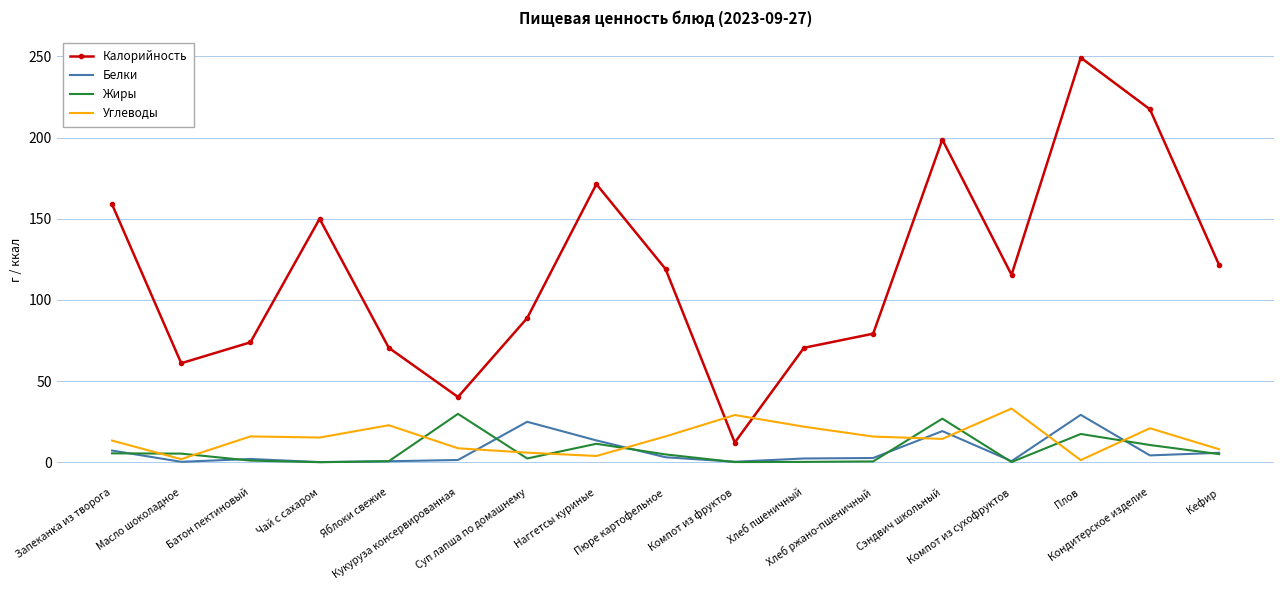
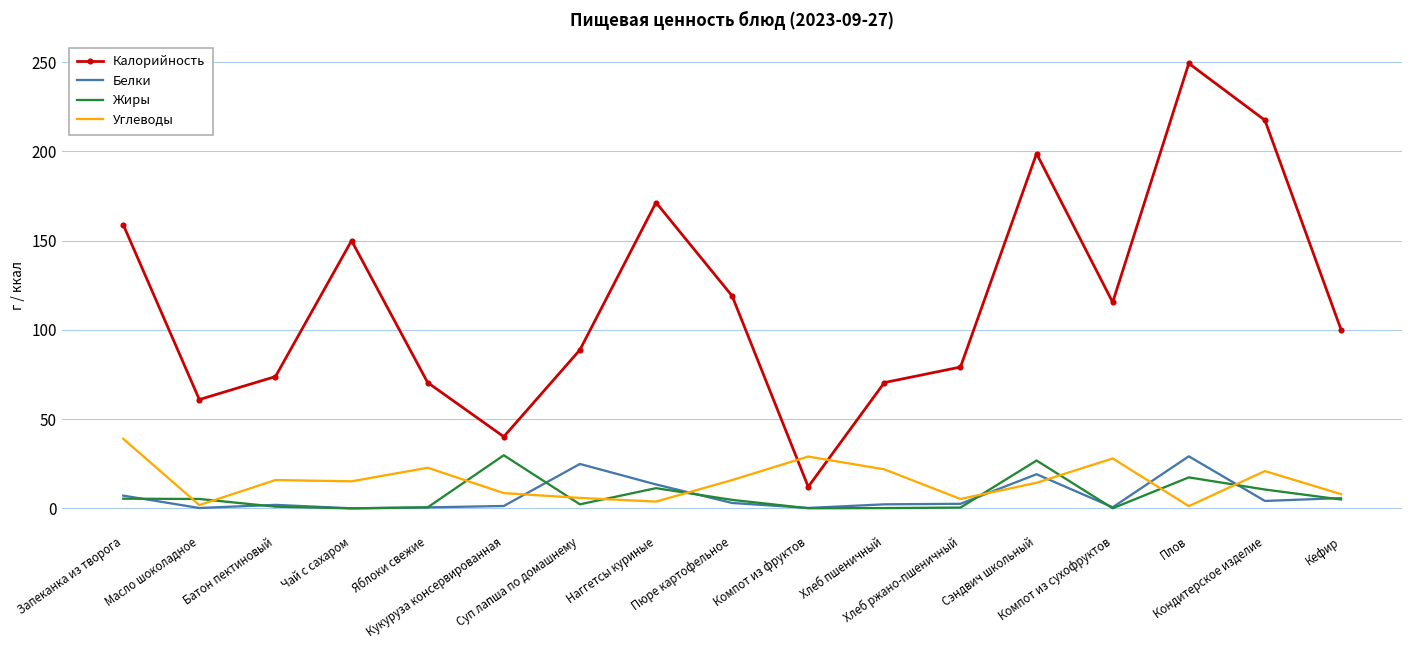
  {
    "Калорийность": {
      "Запеканка из творога": 159,
      "Масло шоколадное": 61,
      "Батон пектиновый": 74,
      "Чай с сахаром": 150,
      "Яблоки свежие": 71,
      "Кукуруза консервированная": 40,
      "Суп лапша по домашнему": 89,
      "Наггетсы куриные": 171,
      "Пюре картофельное": 119,
      "Компот из фруктов": 12,
      "Хлеб пшеничный": 71,
      "Хлеб ржано-пшеничный": 79,
      "Сэндвич школьный": 199,
      "Компот из сухофруктов": 115,
      "Плов": 249,
      "Кондитерское изделие": 217,
-     "Кефир": 122
+     "Кефир": 100
    },
    "Белки": {
      "Запеканка из творога": 7,
      "Масло шоколадное": 0,
      "Кукуруза консервированная": 1,
      "Суп лапша по домашнему": 25,
      "Наггетсы куриные": 13,
      "Пюре картофельное": 3,
      "Хлеб пшеничный": 2,
      "Хлеб ржано-пшеничный": 3,
      "Сэндвич школьный": 19,
      "Плов": 29,
      "Кондитерское изделие": 4
    },
    "Жиры": {
      "Запеканка из творога": 5,
      "Масло шоколадное": 5,
      "Кукуруза консервированная": 30,
      "Суп лапша по домашнему": 2,
      "Наггетсы куриные": 11,
      "Пюре картофельное": 5,
      "Хлеб пшеничный": 0,
      "Хлеб ржано-пшеничный": 1,
      "Сэндвич школьный": 27,
      "Плов": 17,
      "Кондитерское изделие": 11
    },
    "Углеводы": {
-     "Запеканка из творога": 13,
+     "Запеканка из творога": 39,
      "Масло шоколадное": 2,
      "Батон пектиновый": 16,
      "Чай с сахаром": 15,
      "Яблоки свежие": 23,
      "Кукуруза консервированная": 9,
      "Суп лапша по домашнему": 6,
      "Наггетсы куриные": 4,
      "Пюре картофельное": 16,
      "Компот из фруктов": 29,
      "Хлеб пшеничный": 22,
-     "Хлеб ржано-пшеничный": 16,
+     "Хлеб ржано-пшеничный": 5,
      "Сэндвич школьный": 14,
-     "Компот из сухофруктов": 33,
+     "Компот из сухофруктов": 28,
      "Плов": 1,
      "Кондитерское изделие": 21,
      "Кефир": 8
    }
  }
